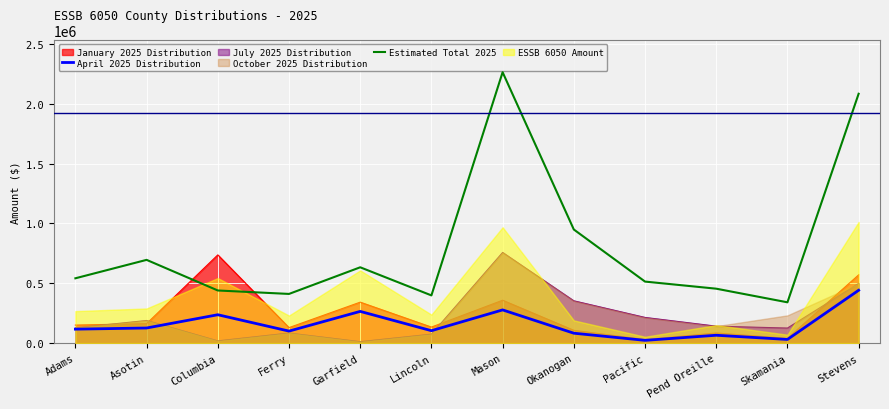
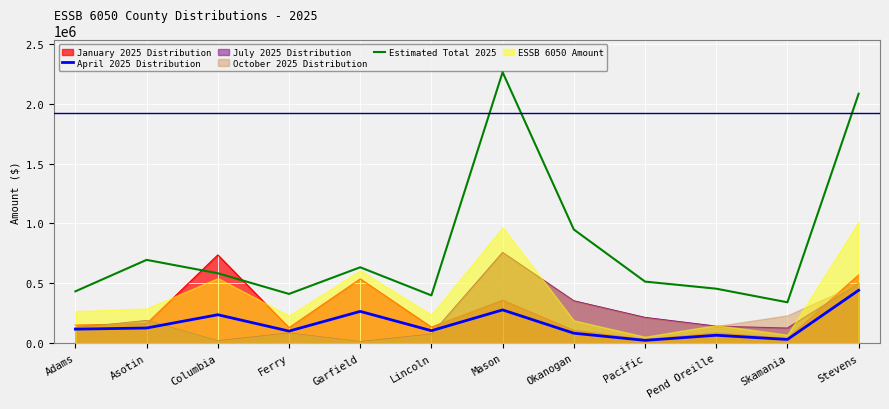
  {
    "January 2025 Distribution": {
      "Adams": 150000,
      "Asotin": 160000,
      "Columbia": 740000,
      "Ferry": 130000,
-     "Garfield": 340000,
+     "Garfield": 540000,
      "Lincoln": 130000,
      "Mason": 360000,
      "Okanogan": 110000,
      "Stevens": 570000
    },
    "April 2025 Distribution": {
      "Asotin": 130000,
      "Columbia": 240000,
      "Garfield": 270000,
      "Lincoln": 100000,
      "Mason": 280000,
      "Okanogan": 80000,
      "Stevens": 440000
    },
    "July 2025 Distribution": {
      "Skamania": 130000
    },
    "October 2025 Distribution": {
      "Skamania": 230000
    },
    "Estimated Total 2025": {
-     "Adams": 540000,
+     "Adams": 430000,
      "Asotin": 700000,
-     "Columbia": 440000,
+     "Columbia": 580000,
      "Ferry": 410000,
      "Garfield": 630000,
      "Lincoln": 400000,
      "Mason": 2260000,
      "Okanogan": 950000,
      "Pacific": 510000,
      "Pend Oreille": 450000,
      "Skamania": 340000,
      "Stevens": 2080000
    },
    "ESSB 6050 Amount": {
      "Adams": 270000,
      "Asotin": 290000,
      "Columbia": 540000,
      "Ferry": 230000,
      "Garfield": 610000,
      "Lincoln": 240000,
      "Mason": 970000,
      "Okanogan": 190000,
      "Pacific": 50000,
      "Skamania": 70000,
      "Stevens": 1010000
    }
  }
